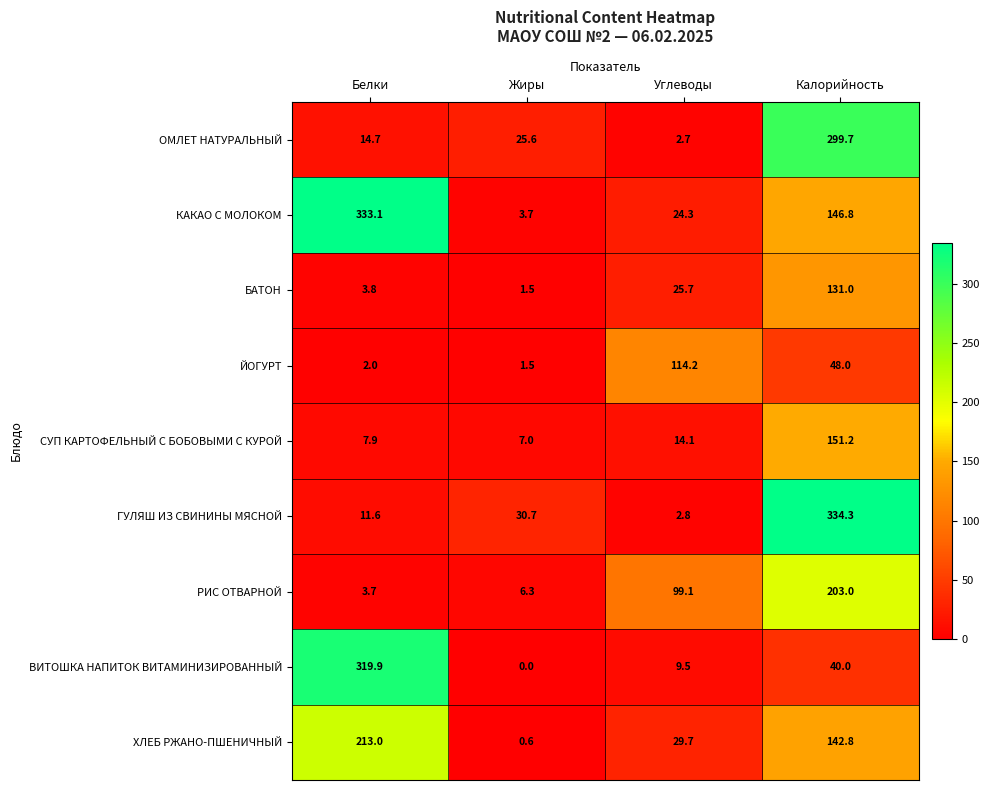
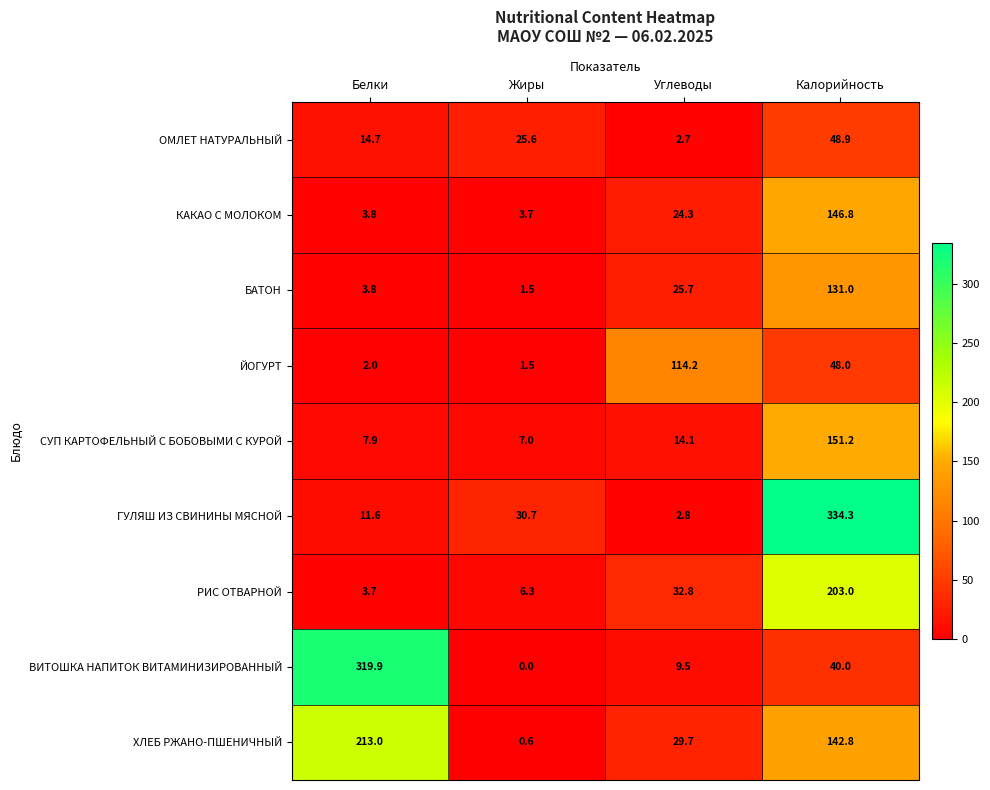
  {
    "ОМЛЕТ НАТУРАЛЬНЫЙ": {
      "Белки": 14.7,
      "Жиры": 25.6,
      "Углеводы": 2.7,
-     "Калорийность": 299.7
+     "Калорийность": 48.9
    },
    "КАКАО С МОЛОКОМ": {
-     "Белки": 333.1,
+     "Белки": 3.8,
      "Жиры": 3.7,
      "Углеводы": 24.3,
      "Калорийность": 146.8
    },
    "БАТОН": {
      "Белки": 3.8,
      "Жиры": 1.5,
      "Углеводы": 25.7,
      "Калорийность": 131.0
    },
    "ЙОГУРТ": {
      "Белки": 2.0,
      "Жиры": 1.5,
      "Углеводы": 114.2,
      "Калорийность": 48.0
    },
    "СУП КАРТОФЕЛЬНЫЙ С БОБОВЫМИ С КУРОЙ": {
      "Белки": 7.9,
      "Жиры": 7.0,
      "Углеводы": 14.1,
      "Калорийность": 151.2
    },
    "ГУЛЯШ ИЗ СВИНИНЫ МЯСНОЙ": {
      "Белки": 11.6,
      "Жиры": 30.7,
      "Углеводы": 2.8,
      "Калорийность": 334.3
    },
    "РИС ОТВАРНОЙ": {
      "Белки": 3.7,
      "Жиры": 6.3,
-     "Углеводы": 99.1,
+     "Углеводы": 32.8,
      "Калорийность": 203.0
    },
    "ВИТОШКА НАПИТОК ВИТАМИНИЗИРОВАННЫЙ": {
      "Белки": 319.9,
      "Жиры": 0.0,
      "Углеводы": 9.5,
      "Калорийность": 40.0
    },
    "ХЛЕБ РЖАНО-ПШЕНИЧНЫЙ": {
      "Белки": 213.0,
      "Жиры": 0.6,
      "Углеводы": 29.7,
      "Калорийность": 142.8
    }
  }
